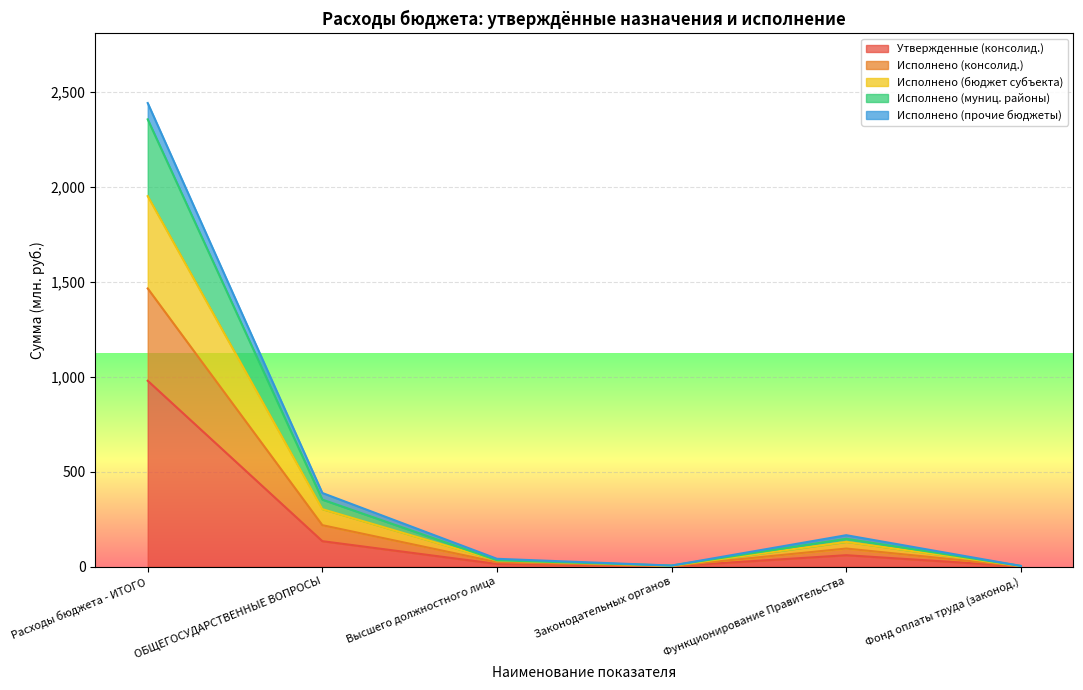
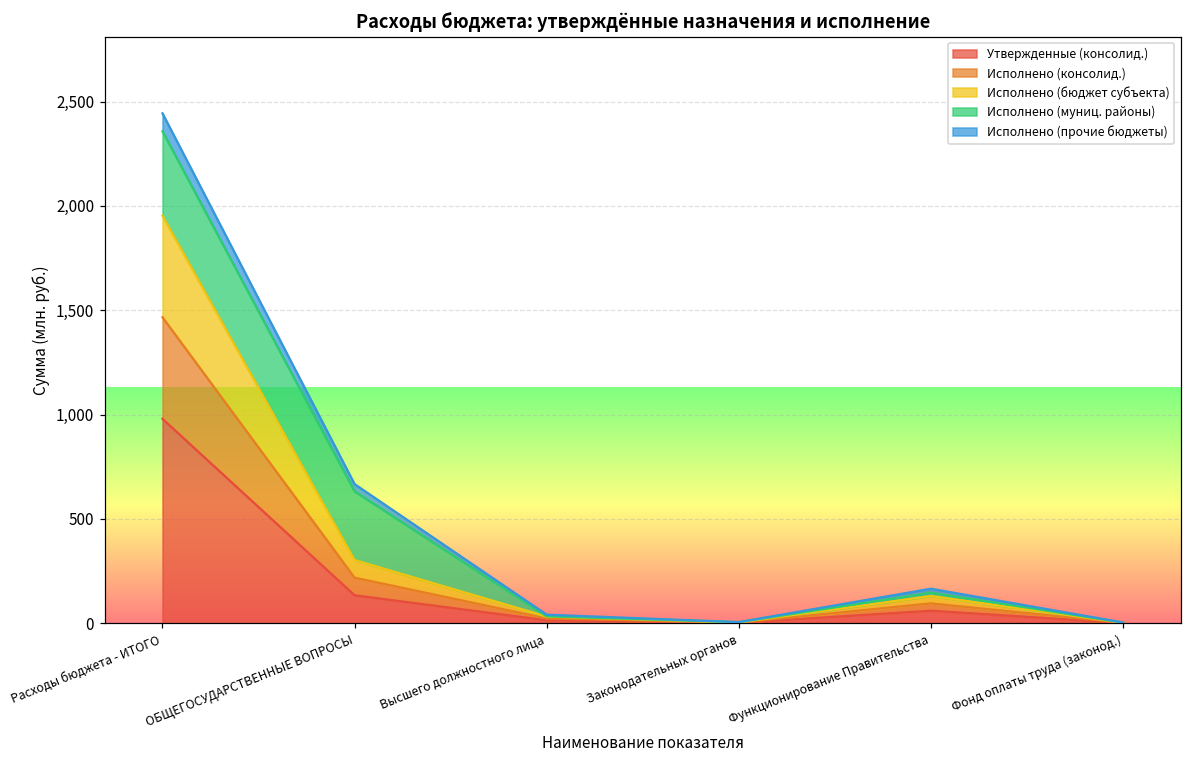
  {
    "Исполнено (бюджет субъекта)": {
      "Расходы бюджета - ИТОГО": 490,
      "ОБЩЕГОСУДАРСТВЕННЫЕ ВОПРОСЫ": 80,
      "Функционирование Правительства": 40
    },
    "Исполнено (муниц. районы)": {
      "Расходы бюджета - ИТОГО": 400,
-     "ОБЩЕГОСУДАРСТВЕННЫЕ ВОПРОСЫ": 50,
+     "ОБЩЕГОСУДАРСТВЕННЫЕ ВОПРОСЫ": 330,
      "Функционирование Правительства": 20
    },
    "Исполнено (прочие бюджеты)": {
      "Расходы бюджета - ИТОГО": 90,
      "ОБЩЕГОСУДАРСТВЕННЫЕ ВОПРОСЫ": 30,
      "Функционирование Правительства": 20
    }
  }
